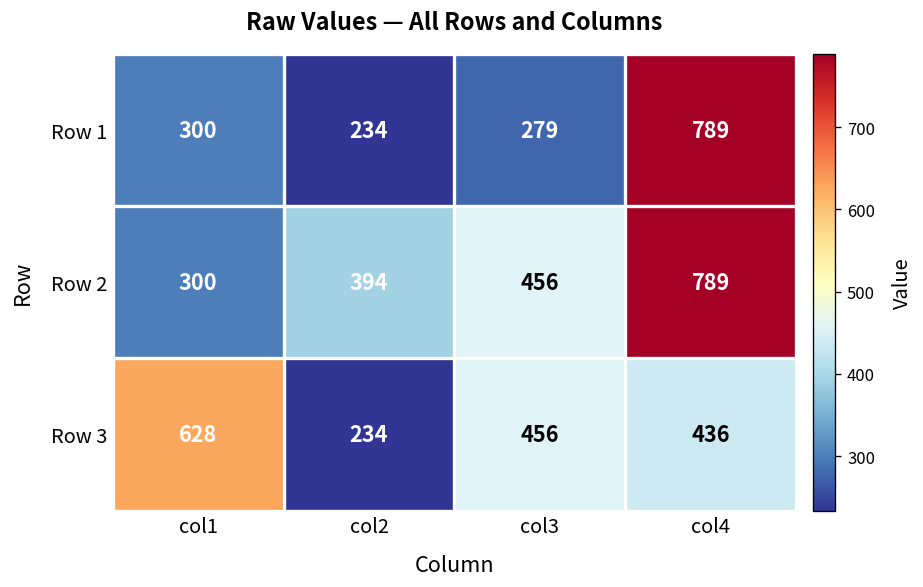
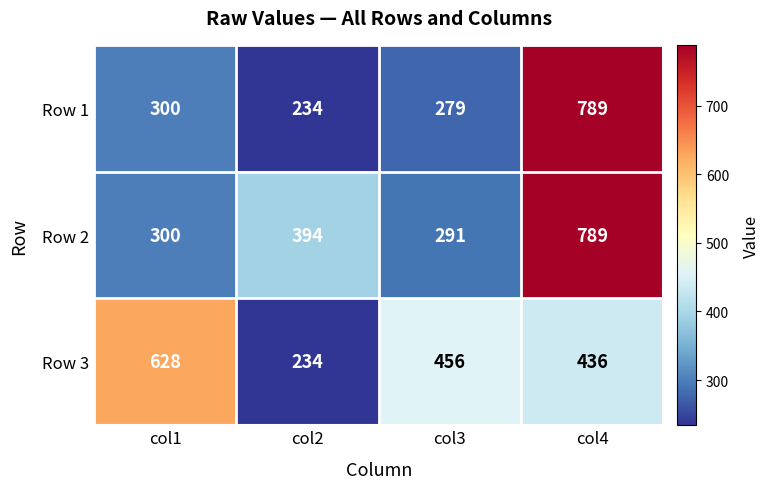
  {
    "Row 1": {
      "col1": 300,
      "col2": 234,
      "col3": 279,
      "col4": 789
    },
    "Row 2": {
      "col1": 300,
      "col2": 394,
-     "col3": 456,
+     "col3": 291,
      "col4": 789
    },
    "Row 3": {
      "col1": 628,
      "col2": 234,
      "col3": 456,
      "col4": 436
    }
  }
